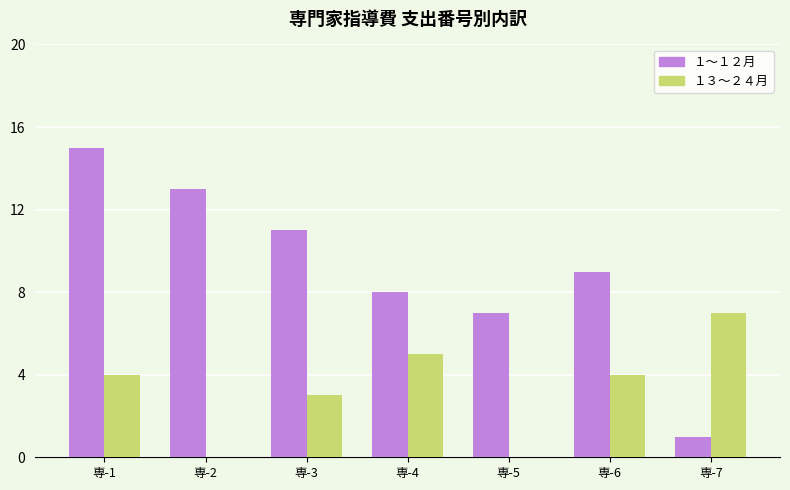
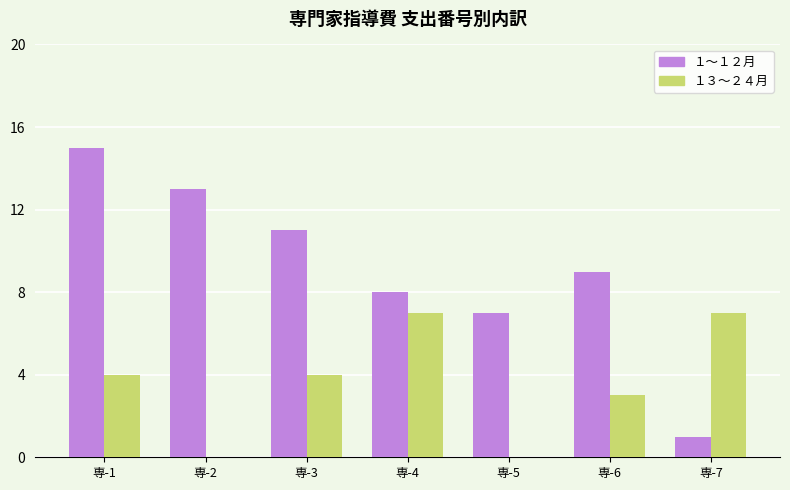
  {
    "１～１２月": {
      "専-1": 15,
      "専-2": 13,
      "専-3": 11,
      "専-4": 8,
      "専-5": 7,
      "専-6": 9,
      "専-7": 1
    },
    "１３～２４月": {
      "専-1": 4,
      "専-2": 0,
-     "専-3": 3,
-     "専-4": 5,
+     "専-3": 4,
+     "専-4": 7,
      "専-5": 0,
-     "専-6": 4,
+     "専-6": 3,
      "専-7": 7
    }
  }
